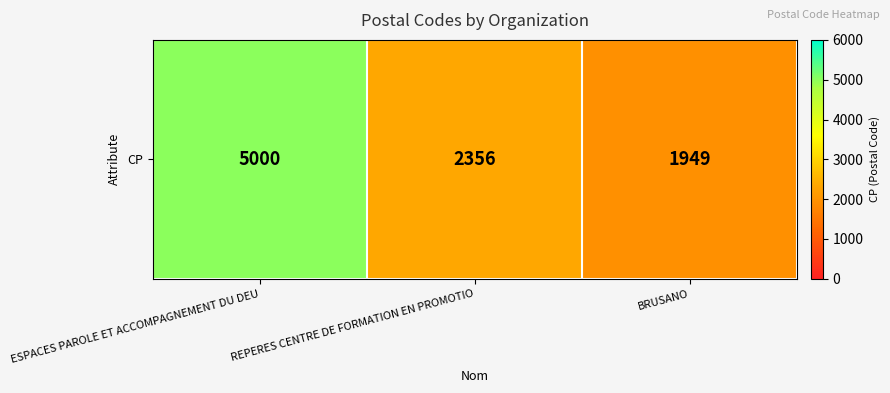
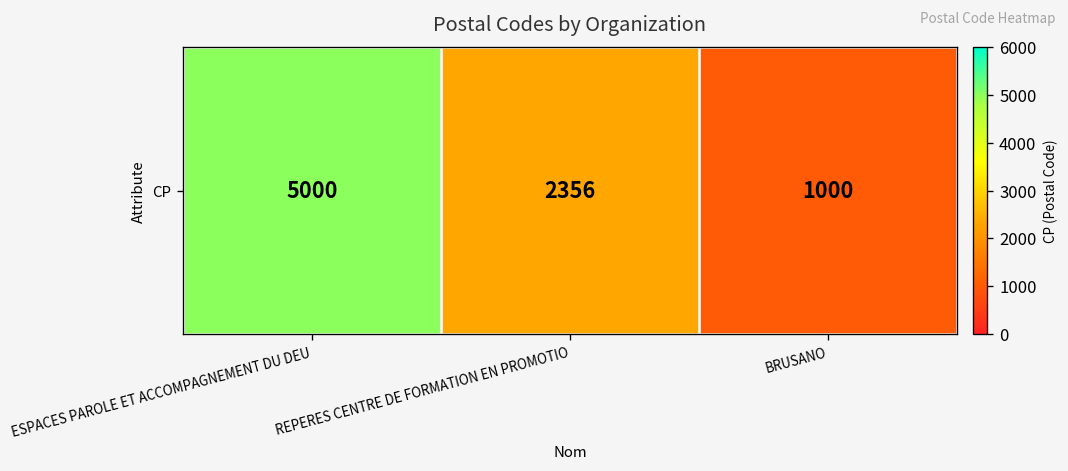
  {
    "CP": {
      "ESPACES PAROLE ET ACCOMPAGNEMENT DU DEU": 5000,
      "REPERES CENTRE DE FORMATION EN PROMOTIO": 2356,
-     "BRUSANO": 1949
+     "BRUSANO": 1000
    }
  }
